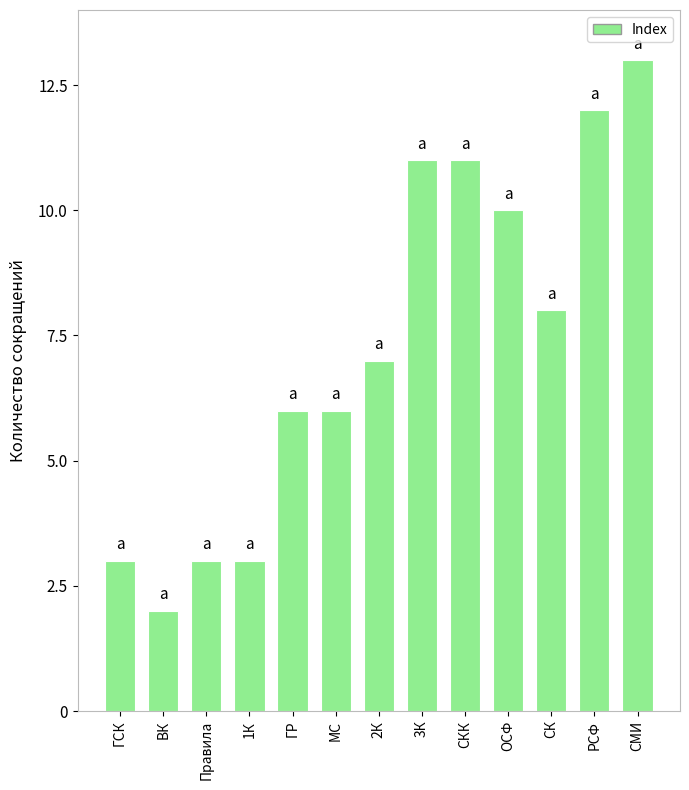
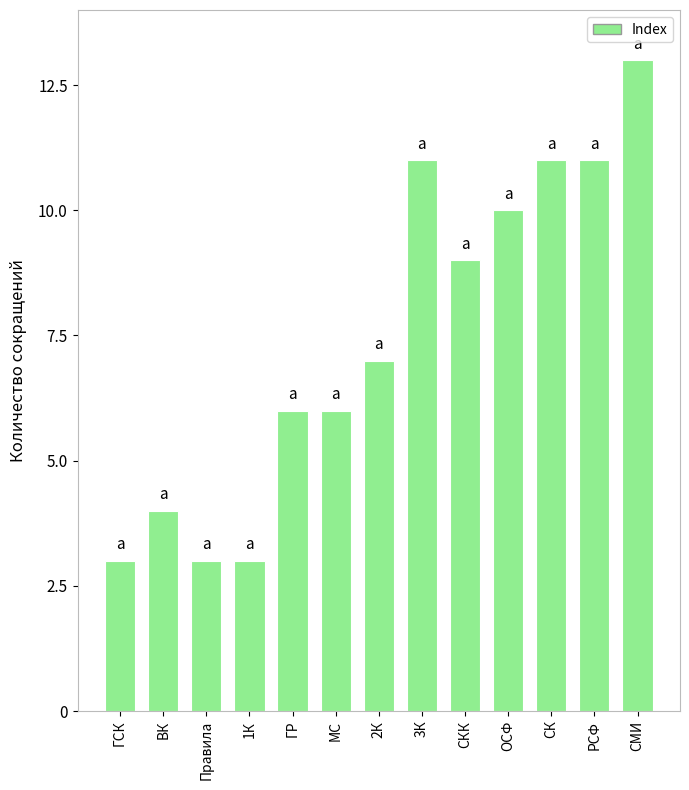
  {
    "ГСК": 3,
-   "ВК": 2,
+   "ВК": 4,
    "Правила": 3,
    "1К": 3,
    "ГР": 6,
    "МС": 6,
    "2К": 7,
    "3К": 11,
-   "СКК": 11,
+   "СКК": 9,
    "ОСФ": 10,
-   "СК": 8,
-   "РСФ": 12,
+   "СК": 11,
+   "РСФ": 11,
    "СМИ": 13
  }
